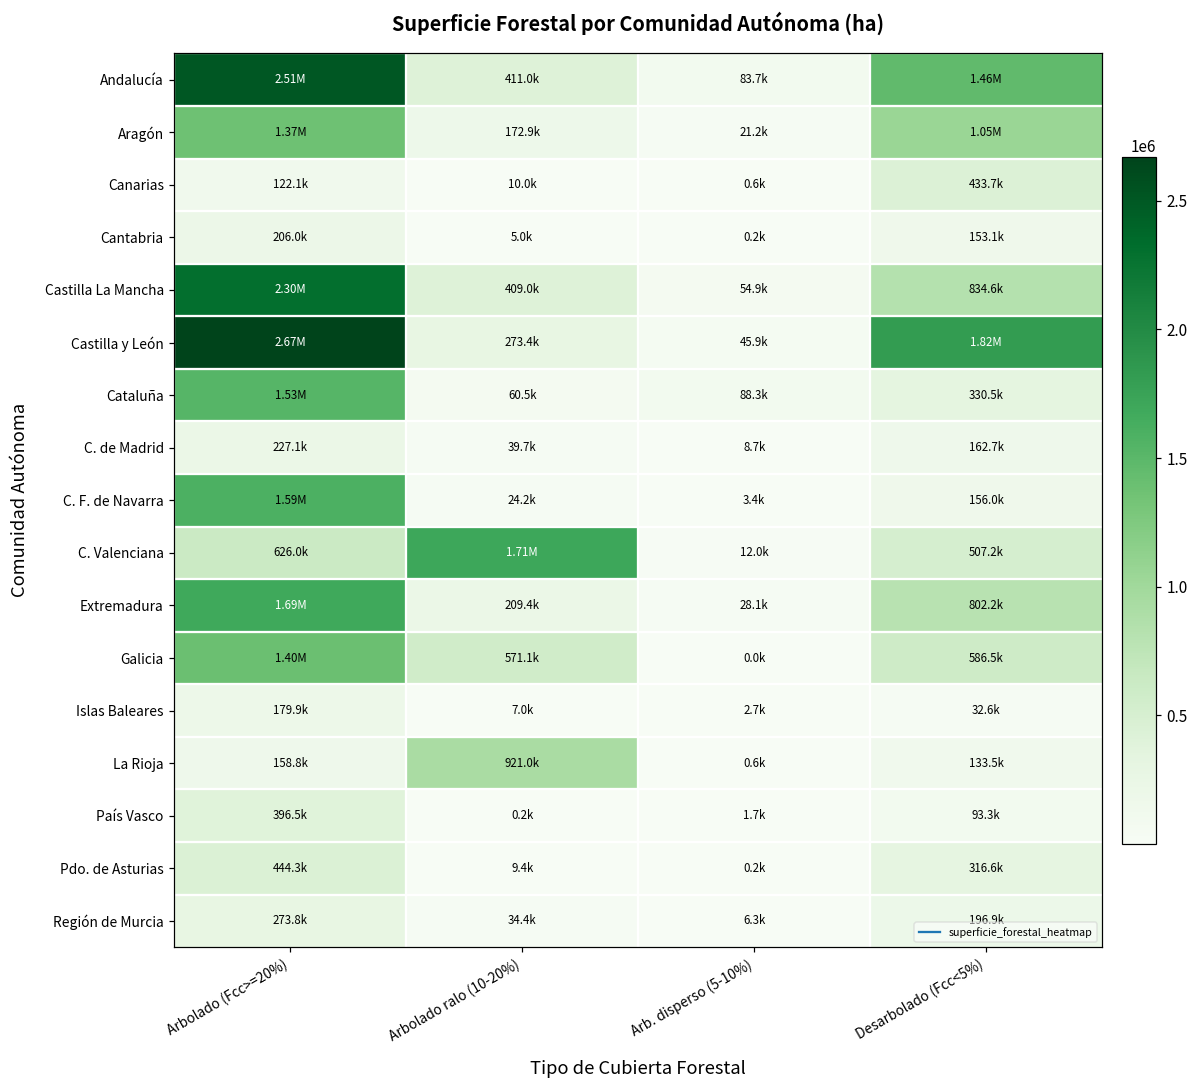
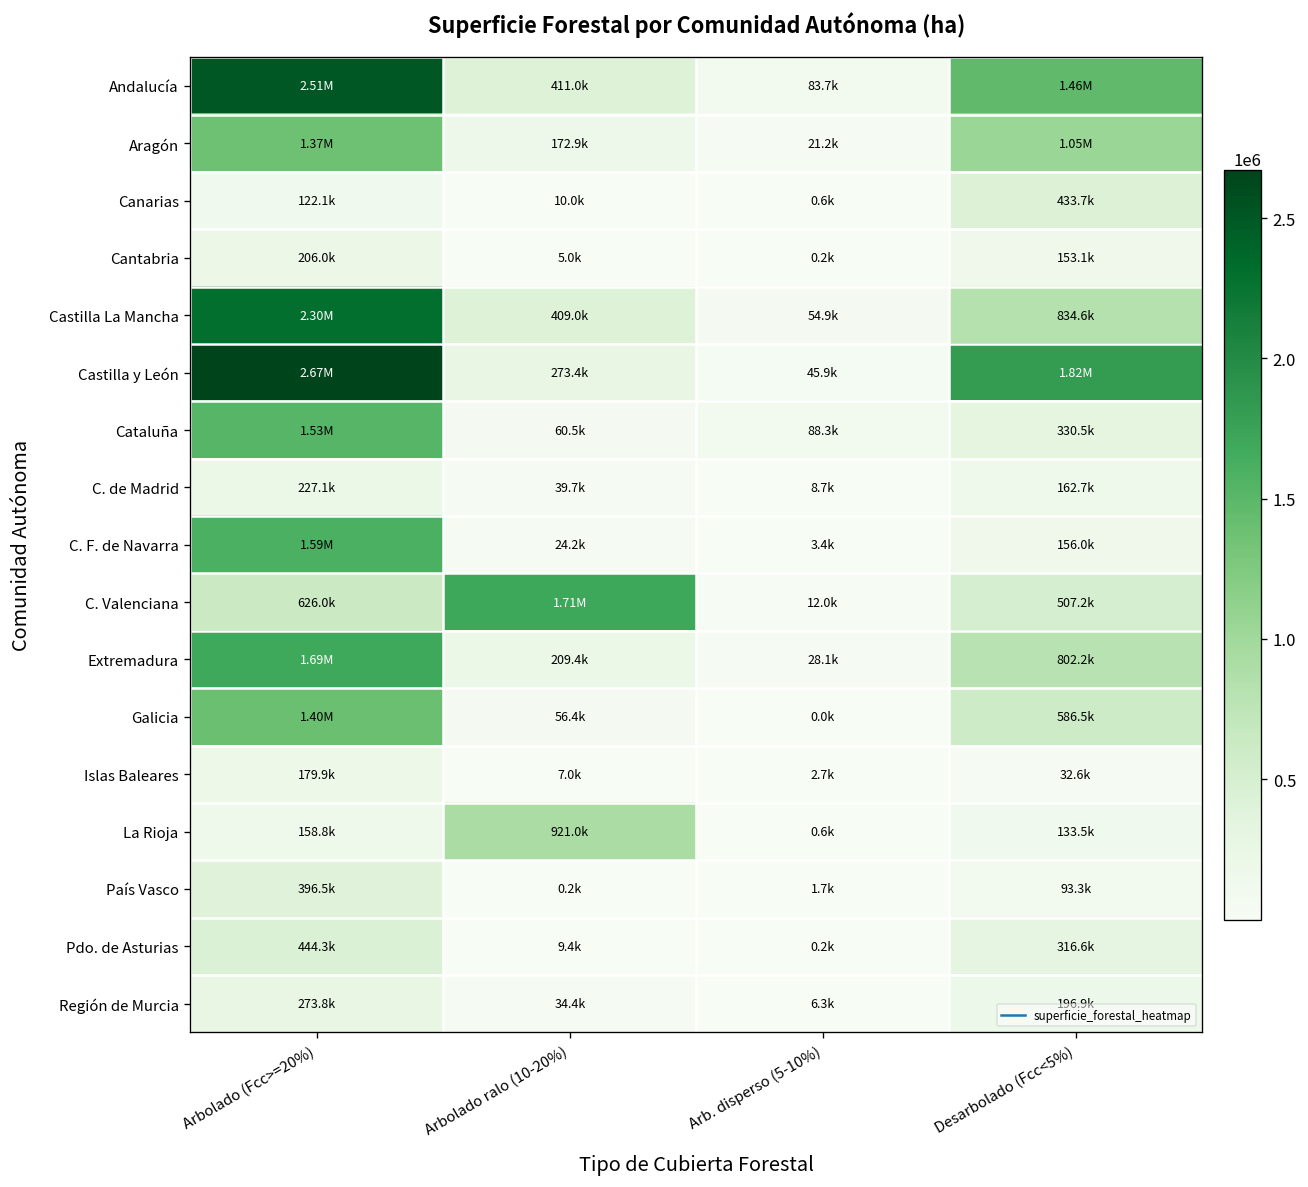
  {
    "Andalucía": {
      "Arbolado (Fcc>=20%)": "2.51M",
      "Arbolado ralo (10-20%)": "411.0k",
      "Arb. disperso (5-10%)": "83.7k",
      "Desarbolado (Fcc<5%)": "1.46M"
    },
    "Aragón": {
      "Arbolado (Fcc>=20%)": "1.37M",
      "Arbolado ralo (10-20%)": "172.9k",
      "Arb. disperso (5-10%)": "21.2k",
      "Desarbolado (Fcc<5%)": "1.05M"
    },
    "Canarias": {
      "Arbolado (Fcc>=20%)": "122.1k",
      "Arbolado ralo (10-20%)": "10.0k",
      "Arb. disperso (5-10%)": "0.6k",
      "Desarbolado (Fcc<5%)": "433.7k"
    },
    "Cantabria": {
      "Arbolado (Fcc>=20%)": "206.0k",
      "Arbolado ralo (10-20%)": "5.0k",
      "Arb. disperso (5-10%)": "0.2k",
      "Desarbolado (Fcc<5%)": "153.1k"
    },
    "Castilla La Mancha": {
      "Arbolado (Fcc>=20%)": "2.30M",
      "Arbolado ralo (10-20%)": "409.0k",
      "Arb. disperso (5-10%)": "54.9k",
      "Desarbolado (Fcc<5%)": "834.6k"
    },
    "Castilla y León": {
      "Arbolado (Fcc>=20%)": "2.67M",
      "Arbolado ralo (10-20%)": "273.4k",
      "Arb. disperso (5-10%)": "45.9k",
      "Desarbolado (Fcc<5%)": "1.82M"
    },
    "Cataluña": {
      "Arbolado (Fcc>=20%)": "1.53M",
      "Arbolado ralo (10-20%)": "60.5k",
      "Arb. disperso (5-10%)": "88.3k",
      "Desarbolado (Fcc<5%)": "330.5k"
    },
    "C. de Madrid": {
      "Arbolado (Fcc>=20%)": "227.1k",
      "Arbolado ralo (10-20%)": "39.7k",
      "Arb. disperso (5-10%)": "8.7k",
      "Desarbolado (Fcc<5%)": "162.7k"
    },
    "C. F. de Navarra": {
      "Arbolado (Fcc>=20%)": "1.59M",
      "Arbolado ralo (10-20%)": "24.2k",
      "Arb. disperso (5-10%)": "3.4k",
      "Desarbolado (Fcc<5%)": "156.0k"
    },
    "C. Valenciana": {
      "Arbolado (Fcc>=20%)": "626.0k",
      "Arbolado ralo (10-20%)": "1.71M",
      "Arb. disperso (5-10%)": "12.0k",
      "Desarbolado (Fcc<5%)": "507.2k"
    },
    "Extremadura": {
      "Arbolado (Fcc>=20%)": "1.69M",
      "Arbolado ralo (10-20%)": "209.4k",
      "Arb. disperso (5-10%)": "28.1k",
      "Desarbolado (Fcc<5%)": "802.2k"
    },
    "Galicia": {
      "Arbolado (Fcc>=20%)": "1.40M",
-     "Arbolado ralo (10-20%)": "571.1k",
+     "Arbolado ralo (10-20%)": "56.4k",
      "Arb. disperso (5-10%)": "0.0k",
      "Desarbolado (Fcc<5%)": "586.5k"
    },
    "Islas Baleares": {
      "Arbolado (Fcc>=20%)": "179.9k",
      "Arbolado ralo (10-20%)": "7.0k",
      "Arb. disperso (5-10%)": "2.7k",
      "Desarbolado (Fcc<5%)": "32.6k"
    },
    "La Rioja": {
      "Arbolado (Fcc>=20%)": "158.8k",
      "Arbolado ralo (10-20%)": "921.0k",
      "Arb. disperso (5-10%)": "0.6k",
      "Desarbolado (Fcc<5%)": "133.5k"
    },
    "País Vasco": {
      "Arbolado (Fcc>=20%)": "396.5k",
      "Arbolado ralo (10-20%)": "0.2k",
      "Arb. disperso (5-10%)": "1.7k",
      "Desarbolado (Fcc<5%)": "93.3k"
    },
    "Pdo. de Asturias": {
      "Arbolado (Fcc>=20%)": "444.3k",
      "Arbolado ralo (10-20%)": "9.4k",
      "Arb. disperso (5-10%)": "0.2k",
      "Desarbolado (Fcc<5%)": "316.6k"
    },
    "Región de Murcia": {
      "Arbolado (Fcc>=20%)": "273.8k",
      "Arbolado ralo (10-20%)": "34.4k",
      "Arb. disperso (5-10%)": "6.3k"
    }
  }
